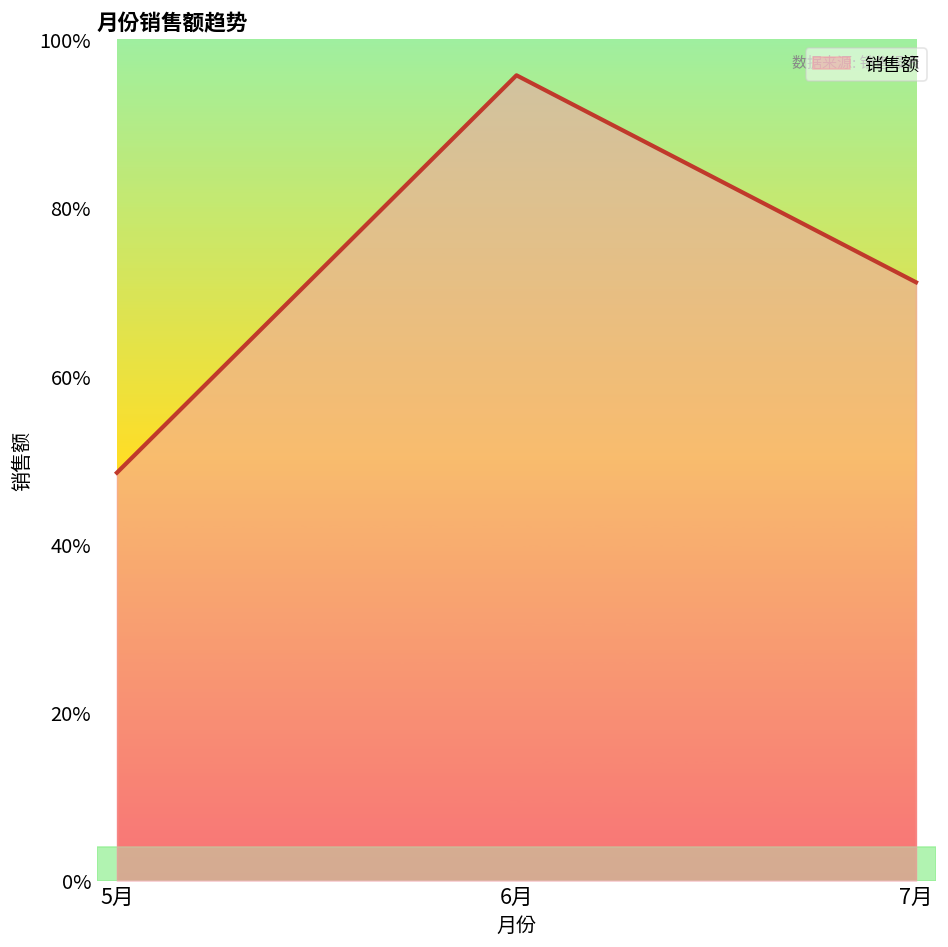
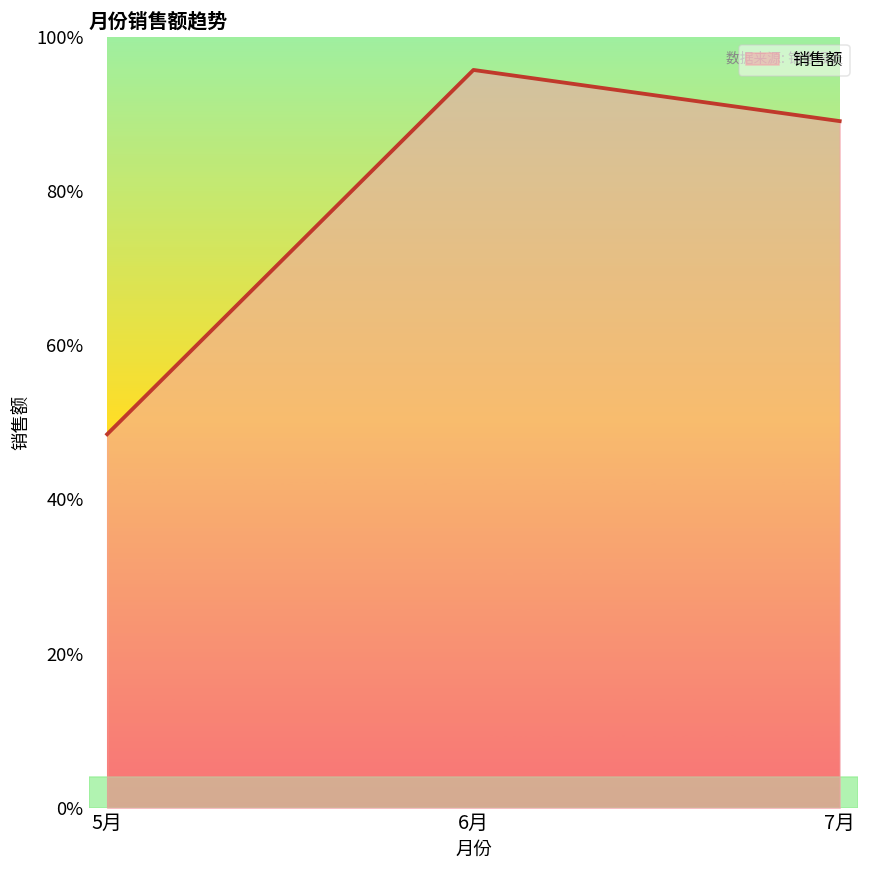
  {
    "5月": "48%",
    "6月": "96%",
-   "7月": "71%"
+   "7月": "89%"
  }
